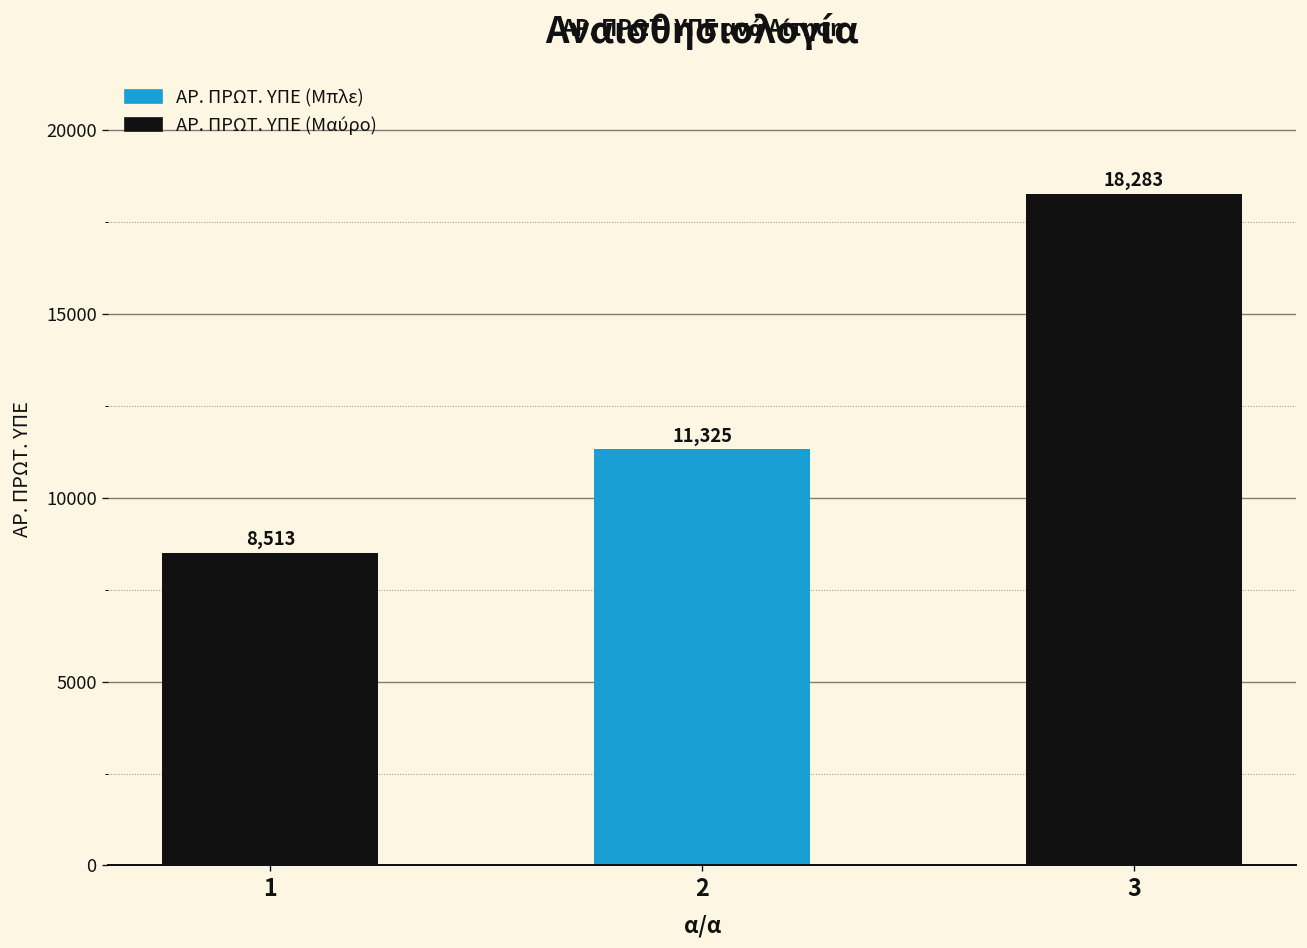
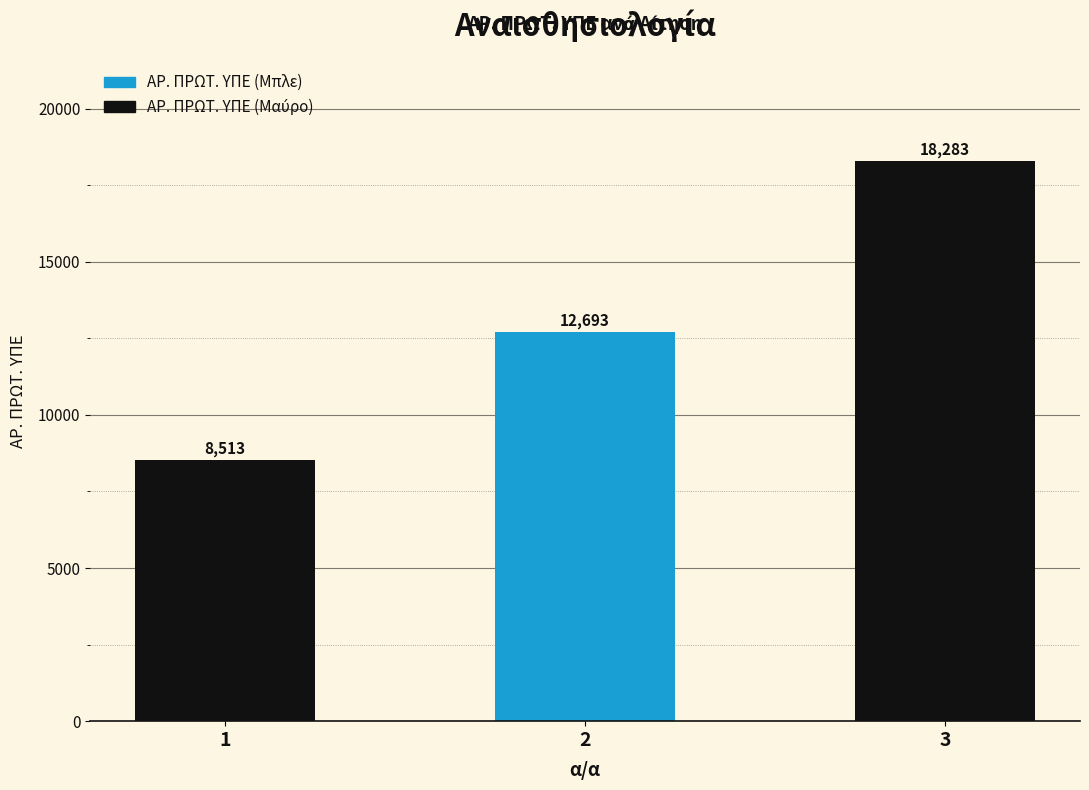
  {
    "1": "8,513",
-   "2": "11,325",
+   "2": "12,693",
    "3": "18,283"
  }
